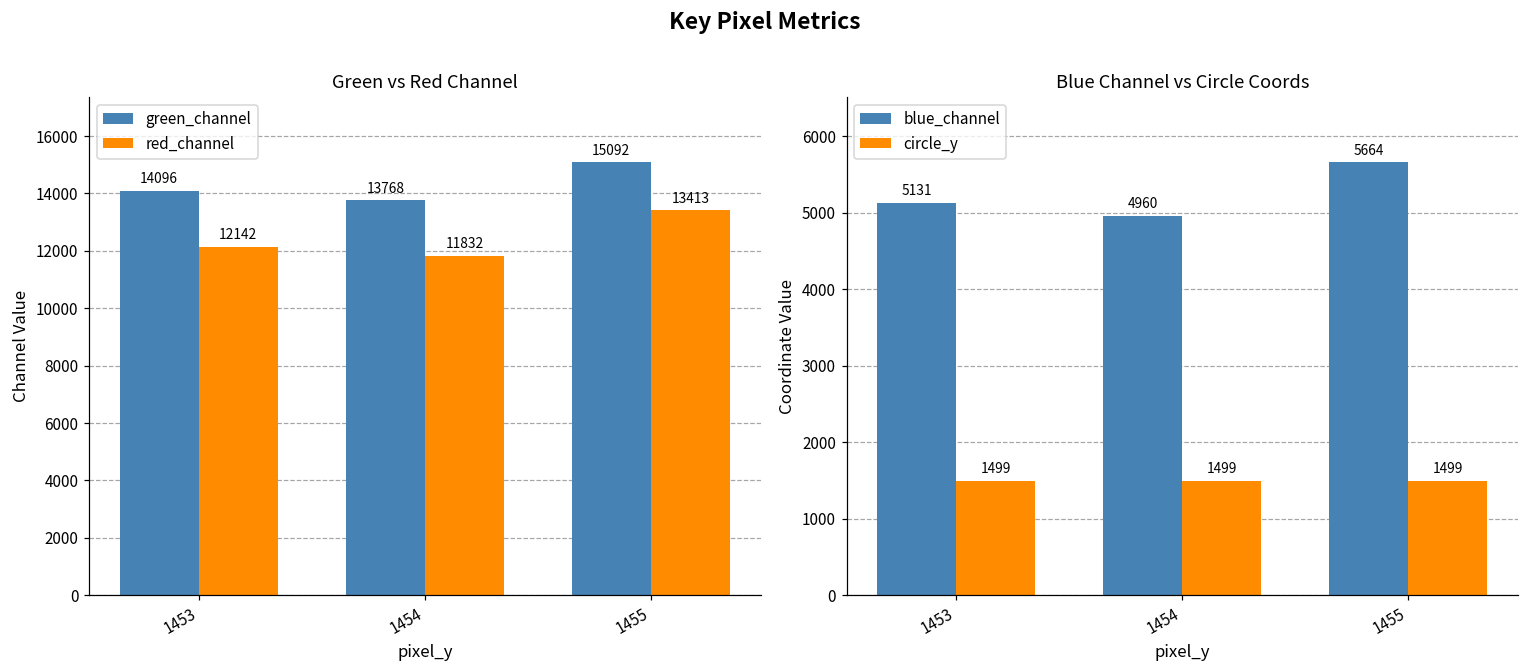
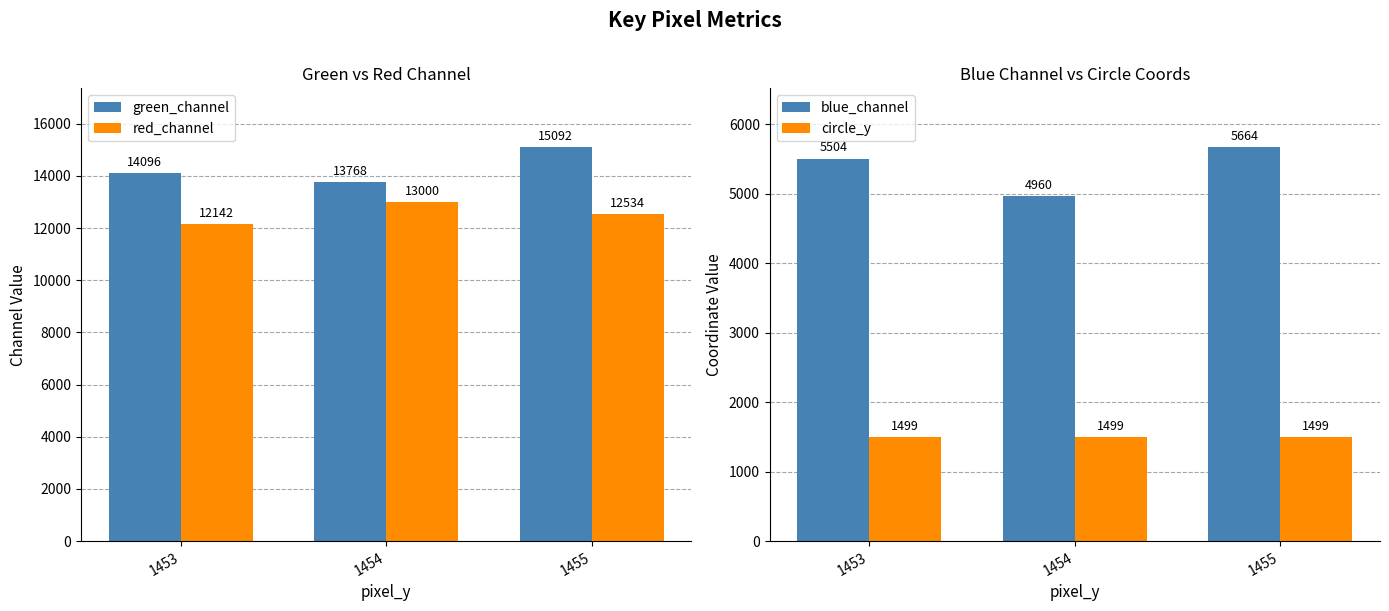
  {
    "Green vs Red Channel": {
      "green_channel": {
        "1453": 14096,
        "1454": 13768,
        "1455": 15092
      },
      "red_channel": {
        "1453": 12142,
-       "1454": 11832,
-       "1455": 13413
+       "1454": 13000,
+       "1455": 12534
      }
    },
    "Blue Channel vs Circle Coords": {
      "blue_channel": {
-       "1453": 5131,
+       "1453": 5504,
        "1454": 4960,
        "1455": 5664
      },
      "circle_y": {
        "1453": 1499,
        "1454": 1499,
        "1455": 1499
      }
    }
  }
